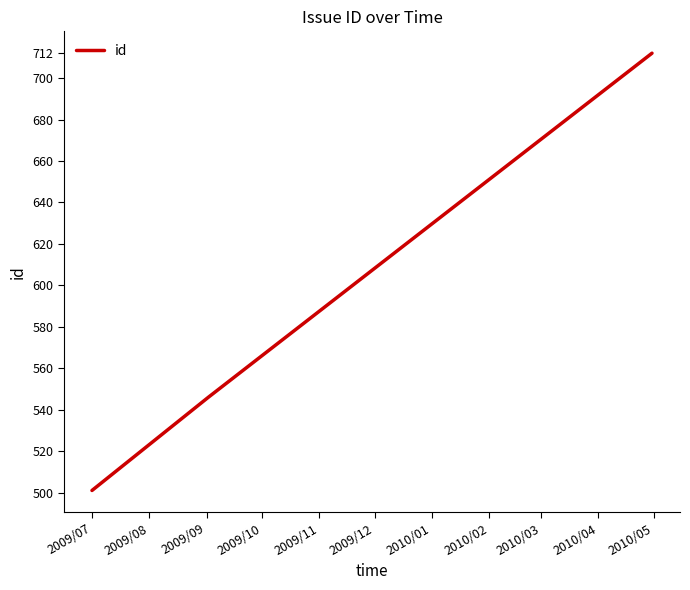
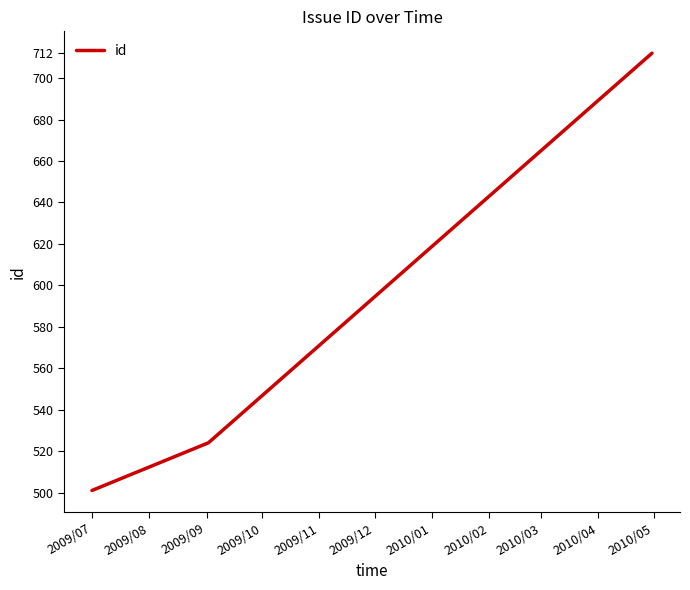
  {
    "2009/07": 501,
-   "2009/09": 546,
+   "2009/09": 524,
    "2010/05": 712
  }
